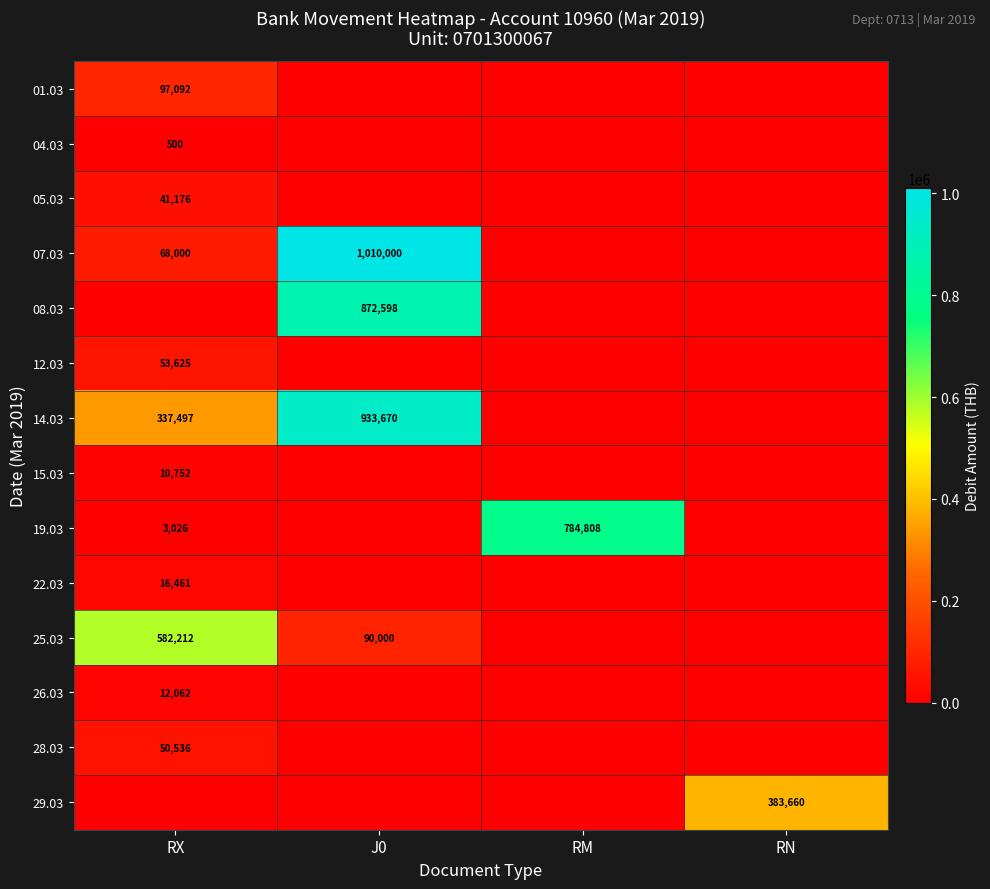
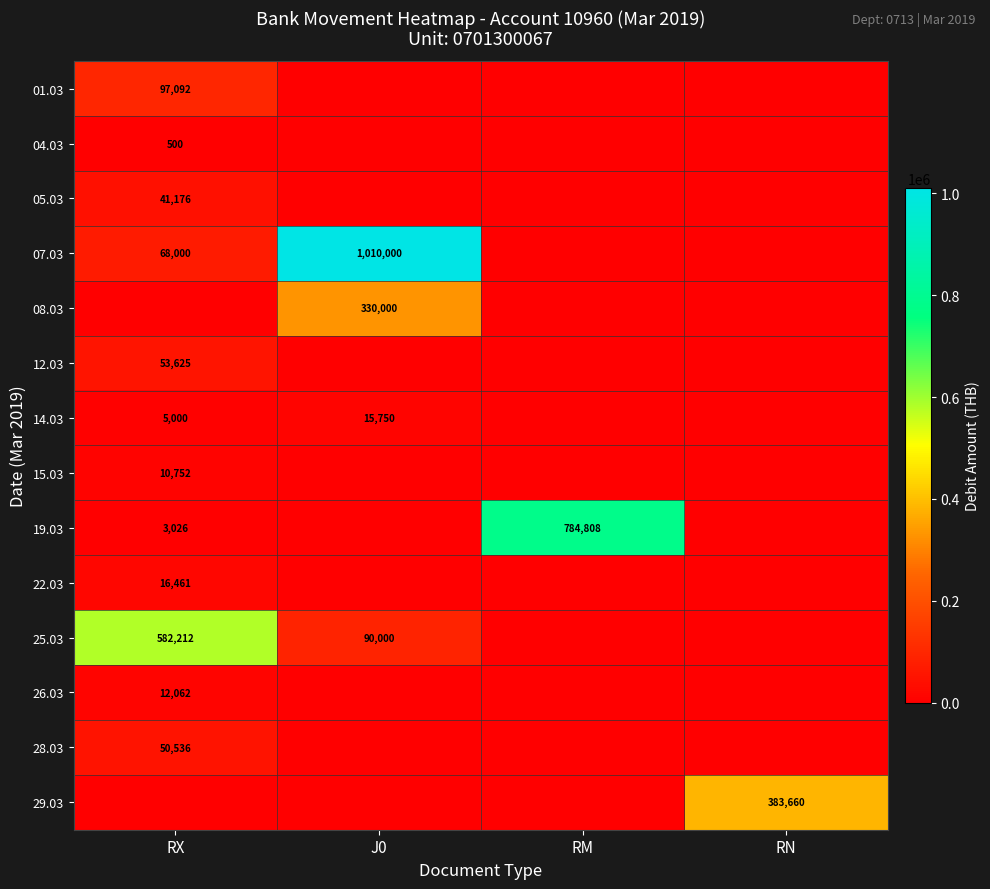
  {
    "01.03": {
      "RX": "97,092"
    },
    "04.03": {
      "RX": "500"
    },
    "05.03": {
      "RX": "41,176"
    },
    "07.03": {
      "RX": "68,000",
      "J0": "1,010,000"
    },
    "08.03": {
-     "J0": "872,598"
+     "J0": "330,000"
    },
    "12.03": {
      "RX": "53,625"
    },
    "14.03": {
-     "RX": "337,497",
-     "J0": "933,670"
+     "RX": "5,000",
+     "J0": "15,750"
    },
    "15.03": {
      "RX": "10,752"
    },
    "19.03": {
      "RX": "3,026",
      "RM": "784,808"
    },
    "22.03": {
      "RX": "16,461"
    },
    "25.03": {
      "RX": "582,212",
      "J0": "90,000"
    },
    "26.03": {
      "RX": "12,062"
    },
    "28.03": {
      "RX": "50,536"
    },
    "29.03": {
      "RN": "383,660"
    }
  }
